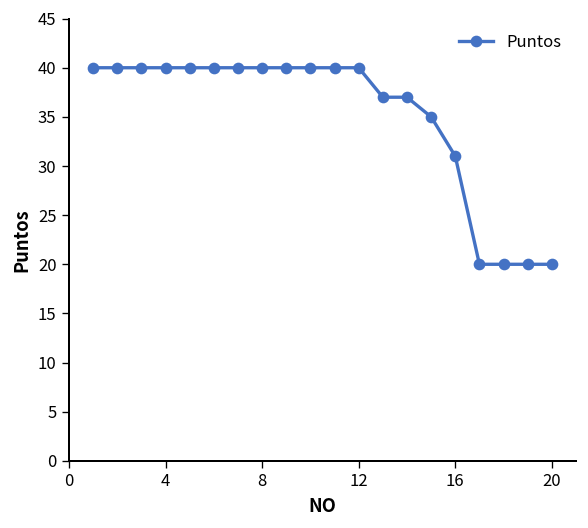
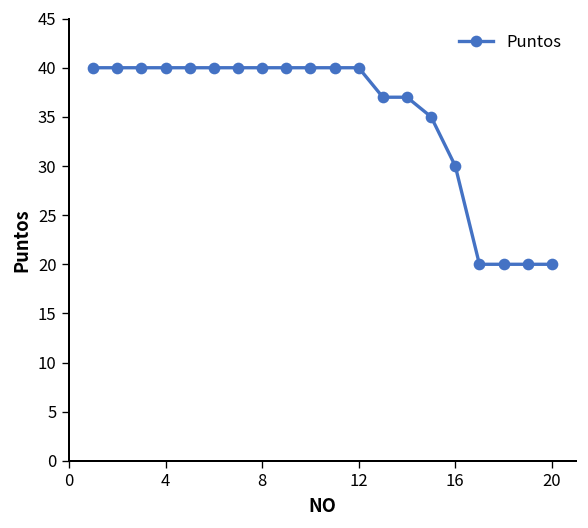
  {
    "4": 40,
    "8": 40,
    "12": 40,
-   "16": 31,
+   "16": 30,
    "20": 20
  }
